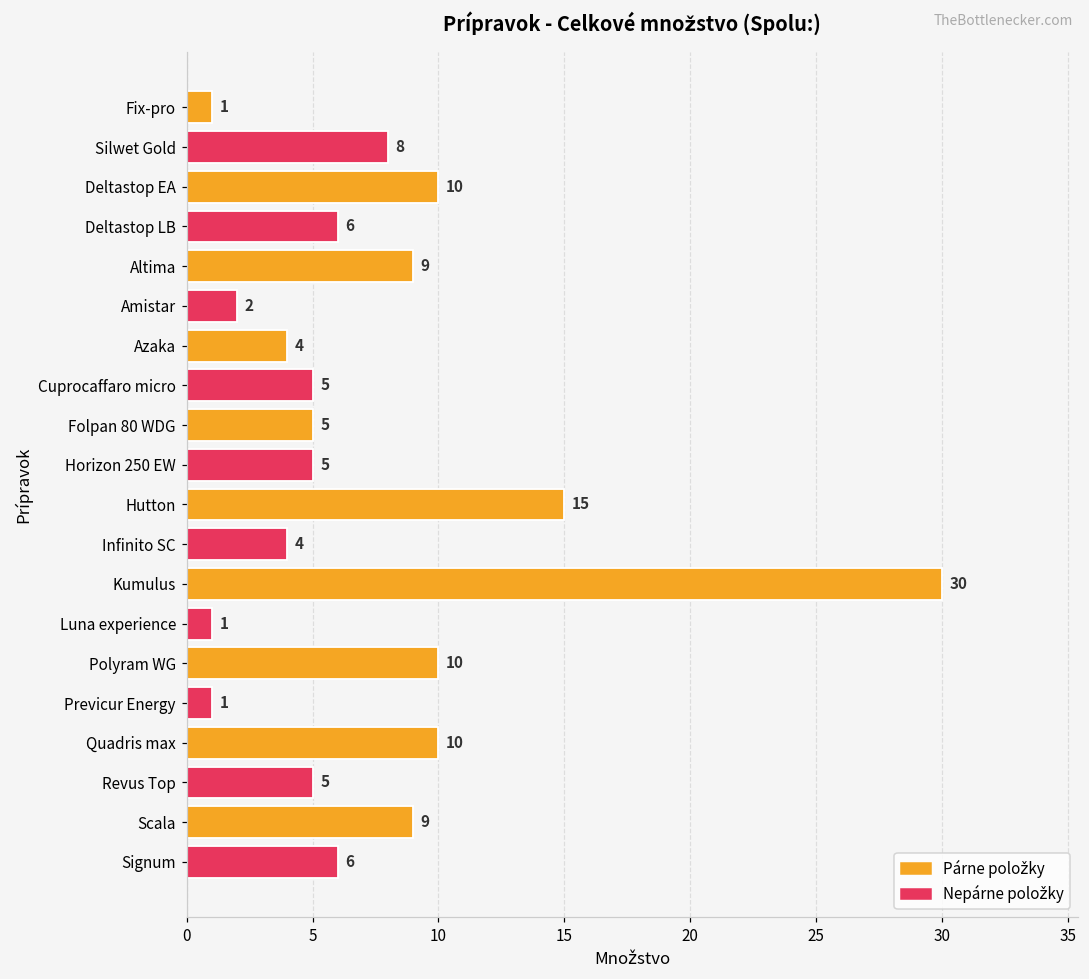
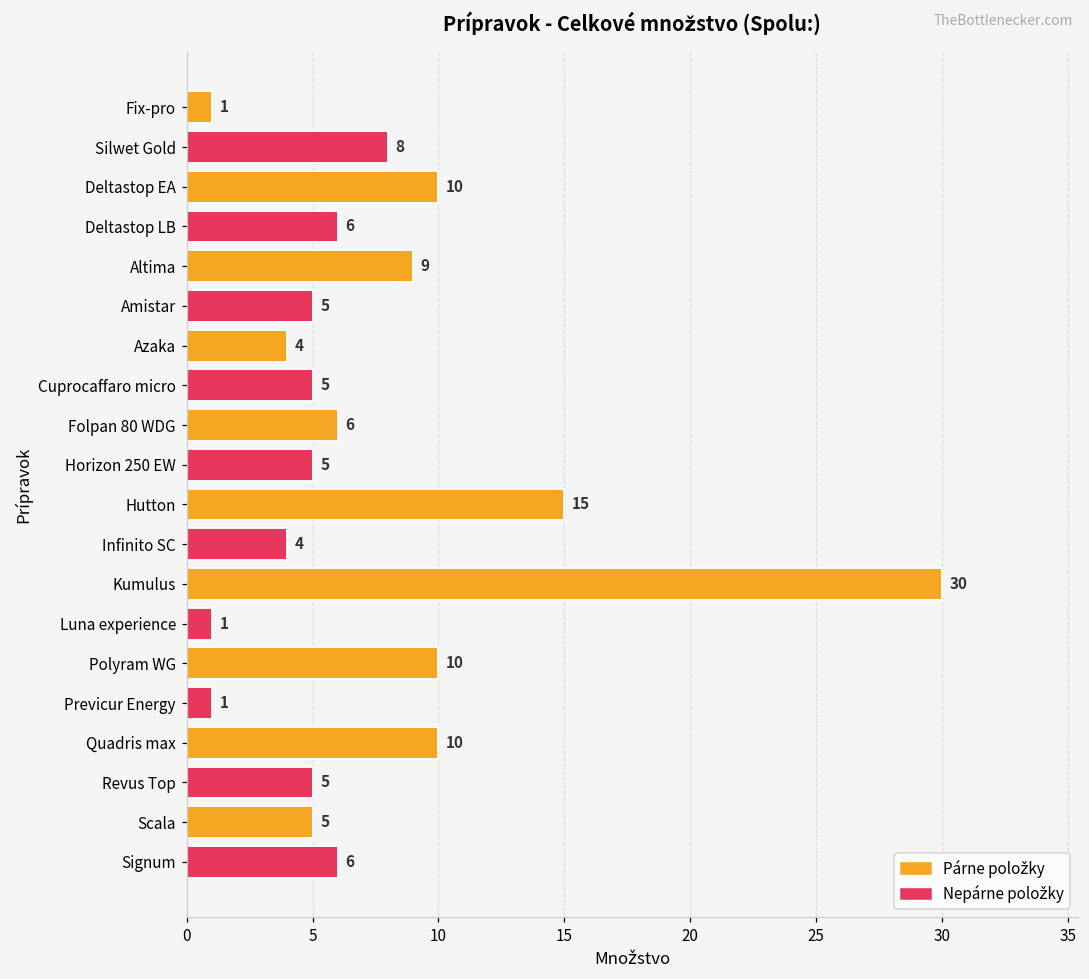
  {
    "Fix-pro": 1,
    "Silwet Gold": 8,
    "Deltastop EA": 10,
    "Deltastop LB": 6,
    "Altima": 9,
-   "Amistar": 2,
+   "Amistar": 5,
    "Azaka": 4,
    "Cuprocaffaro micro": 5,
-   "Folpan 80 WDG": 5,
+   "Folpan 80 WDG": 6,
    "Horizon 250 EW": 5,
    "Hutton": 15,
    "Infinito SC": 4,
    "Kumulus": 30,
    "Luna experience": 1,
    "Polyram WG": 10,
    "Previcur Energy": 1,
    "Quadris max": 10,
    "Revus Top": 5,
-   "Scala": 9,
+   "Scala": 5,
    "Signum": 6
  }
